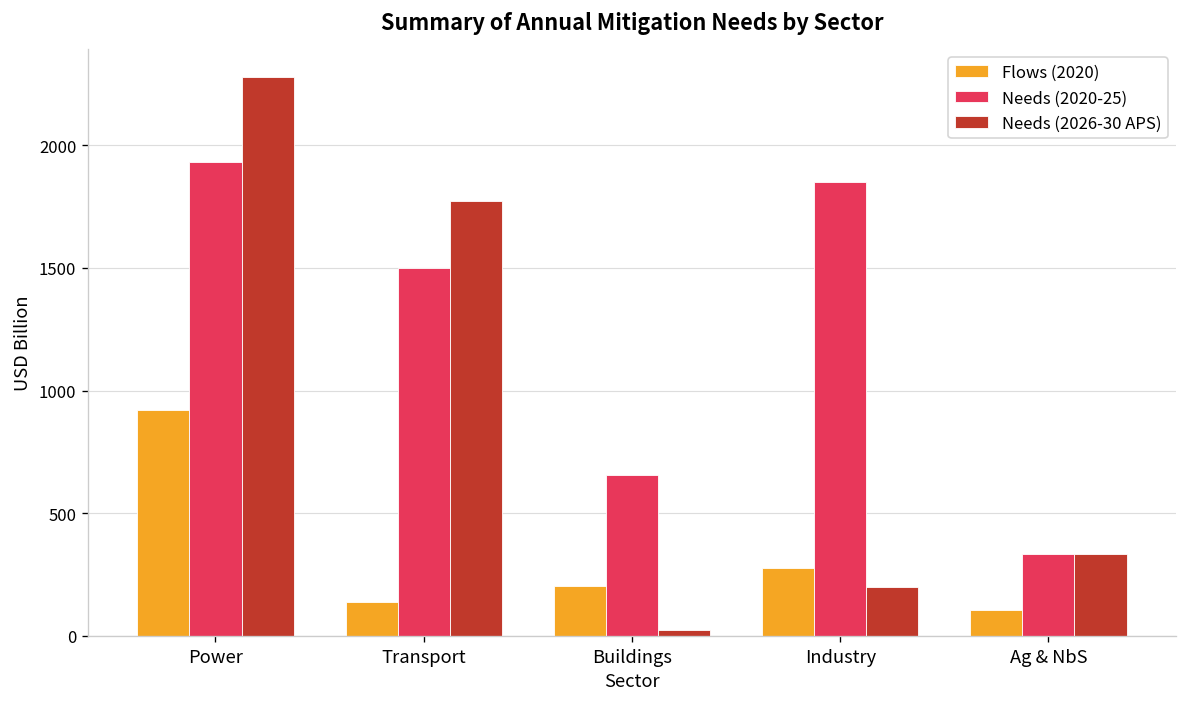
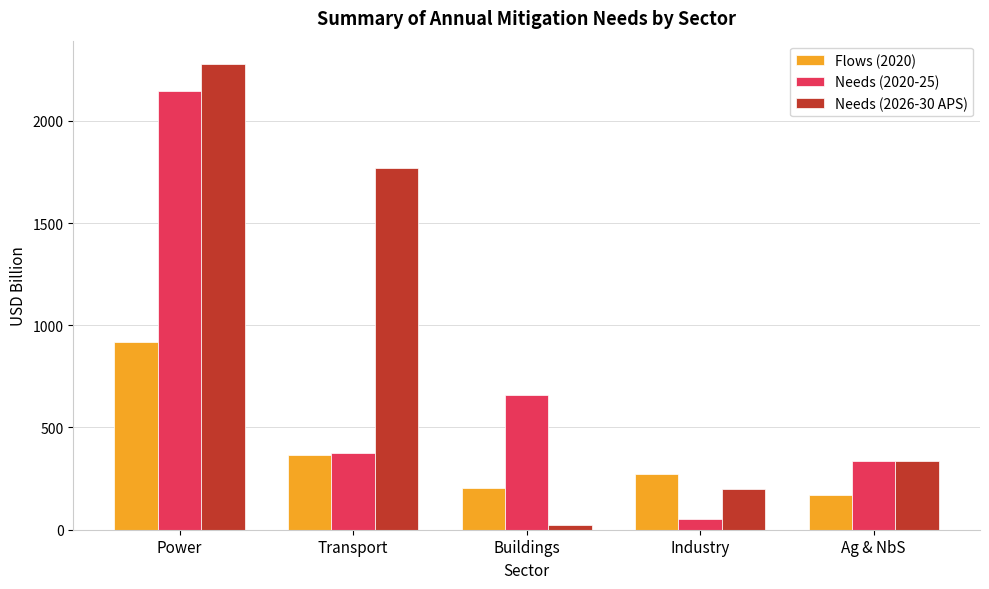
  {
    "Flows (2020)": {
      "Power": 920,
-     "Transport": 140,
+     "Transport": 370,
      "Buildings": 200,
      "Industry": 270,
-     "Ag & NbS": 110
+     "Ag & NbS": 170
    },
    "Needs (2020-25)": {
-     "Power": 1930,
-     "Transport": 1500,
+     "Power": 2140,
+     "Transport": 380,
      "Buildings": 660,
-     "Industry": 1850,
+     "Industry": 50,
      "Ag & NbS": 330
    },
    "Needs (2026-30 APS)": {
      "Power": 2280,
      "Transport": 1770,
      "Buildings": 30,
      "Industry": 200,
      "Ag & NbS": 330
    }
  }
